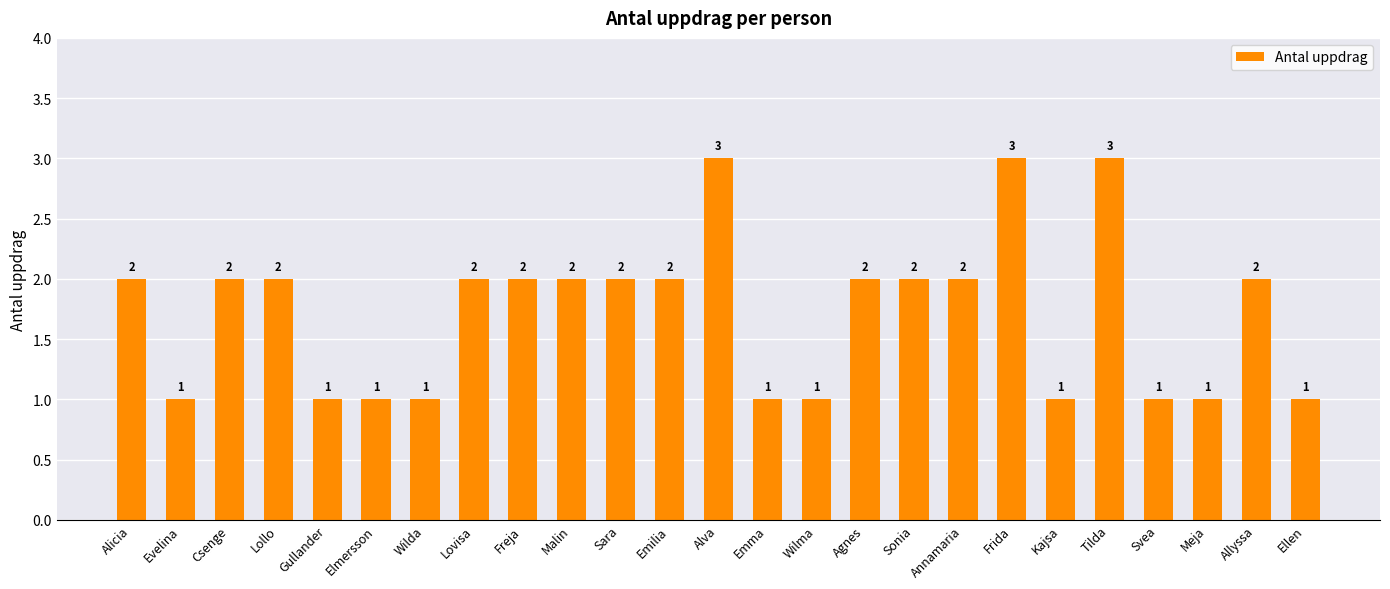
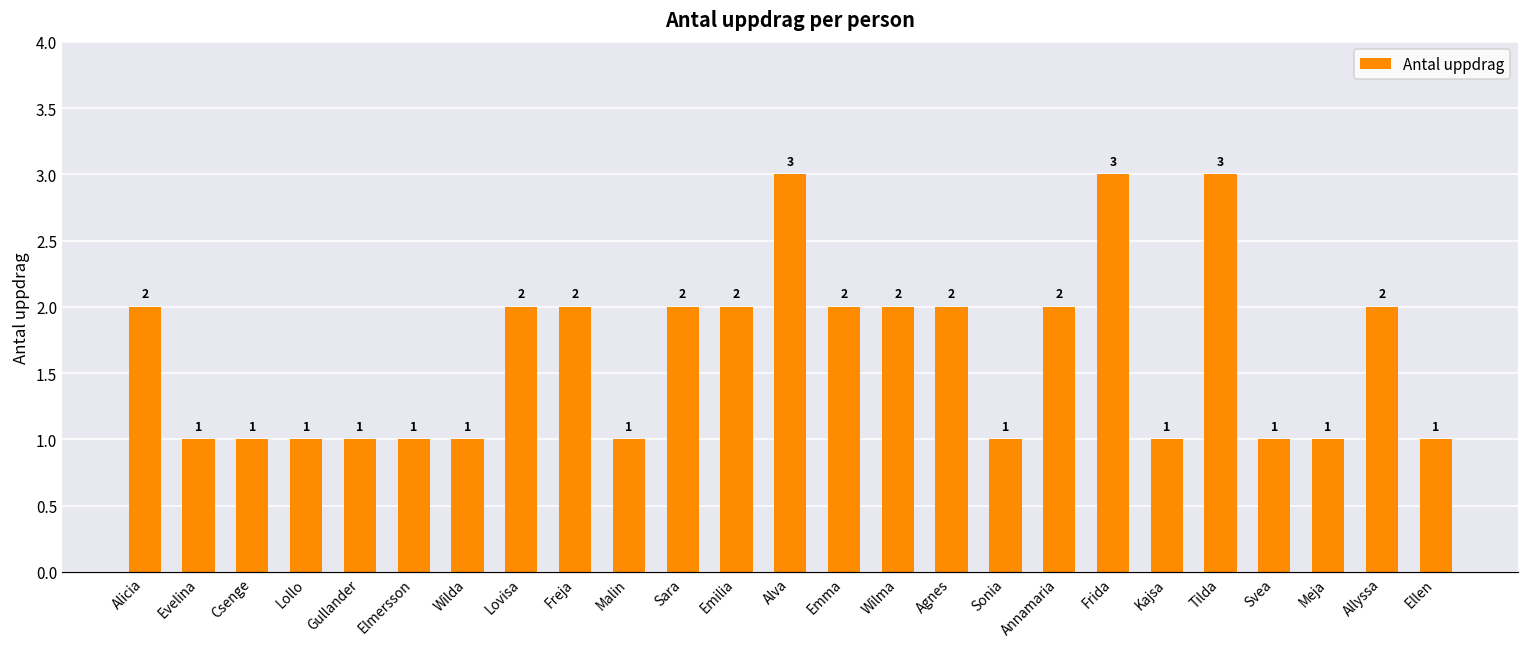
  {
    "Alicia": 2,
    "Evelina": 1,
-   "Csenge": 2,
-   "Lollo": 2,
+   "Csenge": 1,
+   "Lollo": 1,
    "Gullander": 1,
    "Elmersson": 1,
    "Wilda": 1,
    "Lovisa": 2,
    "Freja": 2,
-   "Malin": 2,
+   "Malin": 1,
    "Sara": 2,
    "Emilia": 2,
    "Alva": 3,
-   "Emma": 1,
-   "Wilma": 1,
+   "Emma": 2,
+   "Wilma": 2,
    "Agnes": 2,
-   "Sonia": 2,
+   "Sonia": 1,
    "Annamaria": 2,
    "Frida": 3,
    "Kajsa": 1,
    "Tilda": 3,
    "Svea": 1,
    "Meja": 1,
    "Allyssa": 2,
    "Ellen": 1
  }
